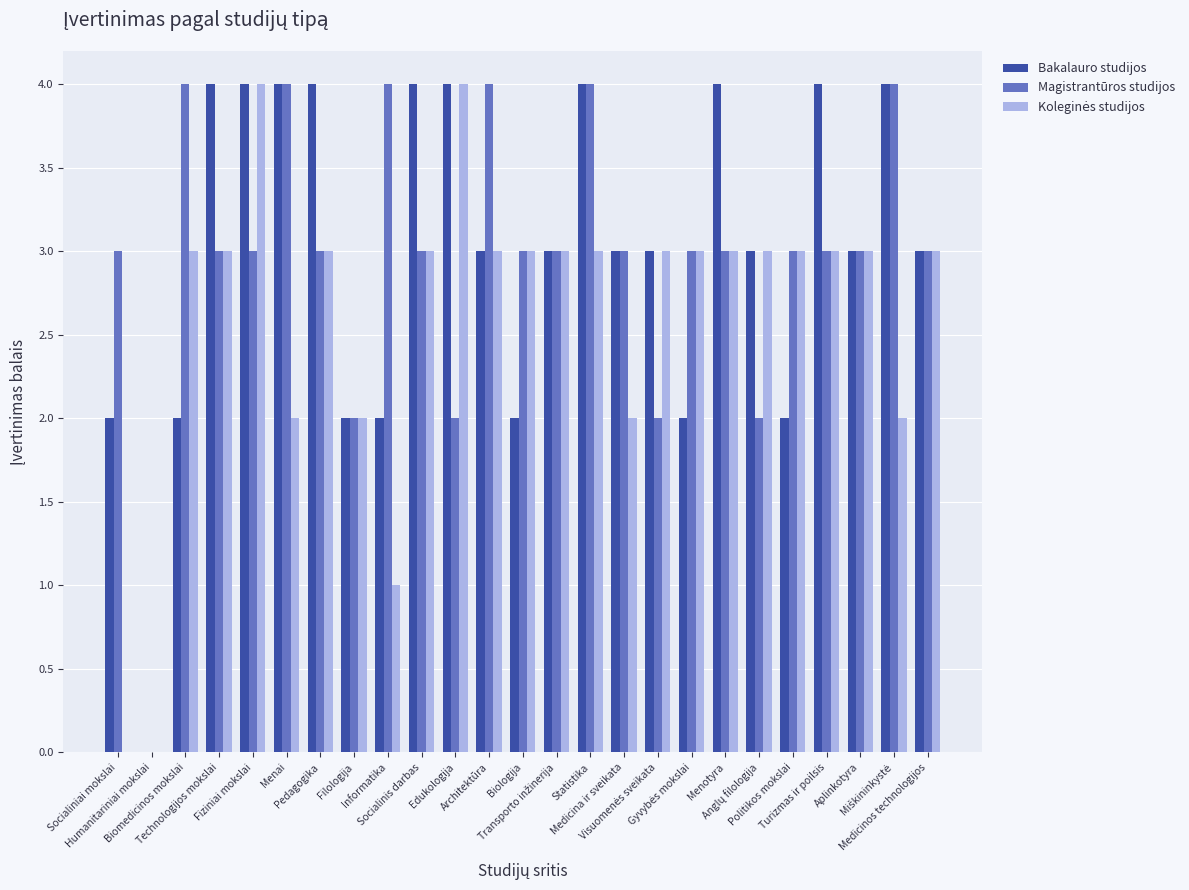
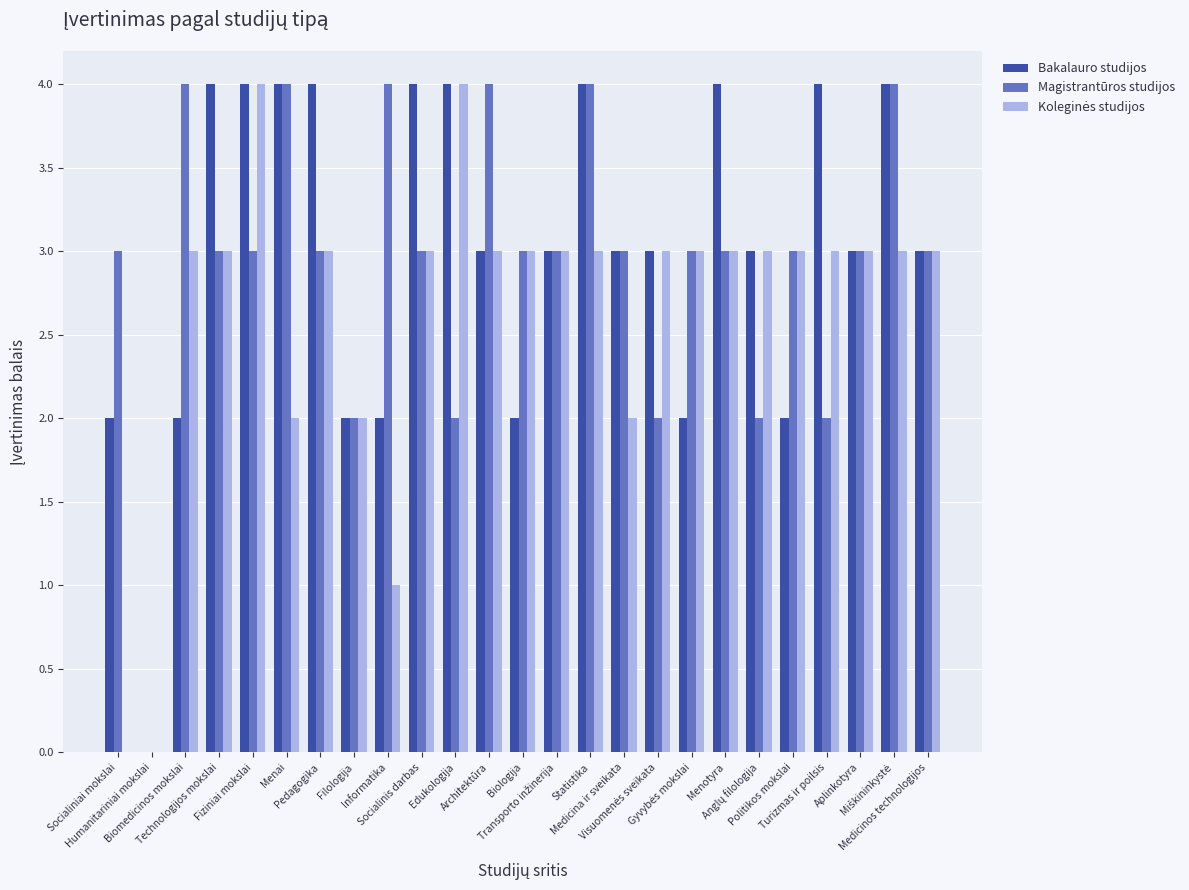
  {
    "Bakalauro studijos": {
      "Socialiniai mokslai": 2,
      "Humanitariniai mokslai": 0,
      "Biomedicinos mokslai": 2,
      "Technologijos mokslai": 4,
      "Fiziniai mokslai": 4,
      "Menai": 4,
      "Pedagogika": 4,
      "Filologija": 2,
      "Informatika": 2,
      "Socialinis darbas": 4,
      "Edukologija": 4,
      "Architektūra": 3,
      "Biologija": 2,
      "Transporto inžinerija": 3,
      "Statistika": 4,
      "Medicina ir sveikata": 3,
      "Visuomenės sveikata": 3,
      "Gyvybės mokslai": 2,
      "Menotyra": 4,
      "Anglų filologija": 3,
      "Politikos mokslai": 2,
      "Turizmas ir poilsis": 4,
      "Aplinkotyra": 3,
      "Miškininkystė": 4,
      "Medicinos technologijos": 3
    },
    "Magistrantūros studijos": {
      "Socialiniai mokslai": 3,
      "Humanitariniai mokslai": 0,
      "Biomedicinos mokslai": 4,
      "Technologijos mokslai": 3,
      "Fiziniai mokslai": 3,
      "Menai": 4,
      "Pedagogika": 3,
      "Filologija": 2,
      "Informatika": 4,
      "Socialinis darbas": 3,
      "Edukologija": 2,
      "Architektūra": 4,
      "Biologija": 3,
      "Transporto inžinerija": 3,
      "Statistika": 4,
      "Medicina ir sveikata": 3,
      "Visuomenės sveikata": 2,
      "Gyvybės mokslai": 3,
      "Menotyra": 3,
      "Anglų filologija": 2,
      "Politikos mokslai": 3,
-     "Turizmas ir poilsis": 3,
+     "Turizmas ir poilsis": 2,
      "Aplinkotyra": 3,
      "Miškininkystė": 4,
      "Medicinos technologijos": 3
    },
    "Koleginės studijos": {
      "Socialiniai mokslai": 0,
      "Humanitariniai mokslai": 0,
      "Biomedicinos mokslai": 3,
      "Technologijos mokslai": 3,
      "Fiziniai mokslai": 4,
      "Menai": 2,
      "Pedagogika": 3,
      "Filologija": 2,
      "Informatika": 1,
      "Socialinis darbas": 3,
      "Edukologija": 4,
      "Architektūra": 3,
      "Biologija": 3,
      "Transporto inžinerija": 3,
      "Statistika": 3,
      "Medicina ir sveikata": 2,
      "Visuomenės sveikata": 3,
      "Gyvybės mokslai": 3,
      "Menotyra": 3,
      "Anglų filologija": 3,
      "Politikos mokslai": 3,
      "Turizmas ir poilsis": 3,
      "Aplinkotyra": 3,
-     "Miškininkystė": 2,
+     "Miškininkystė": 3,
      "Medicinos technologijos": 3
    }
  }
